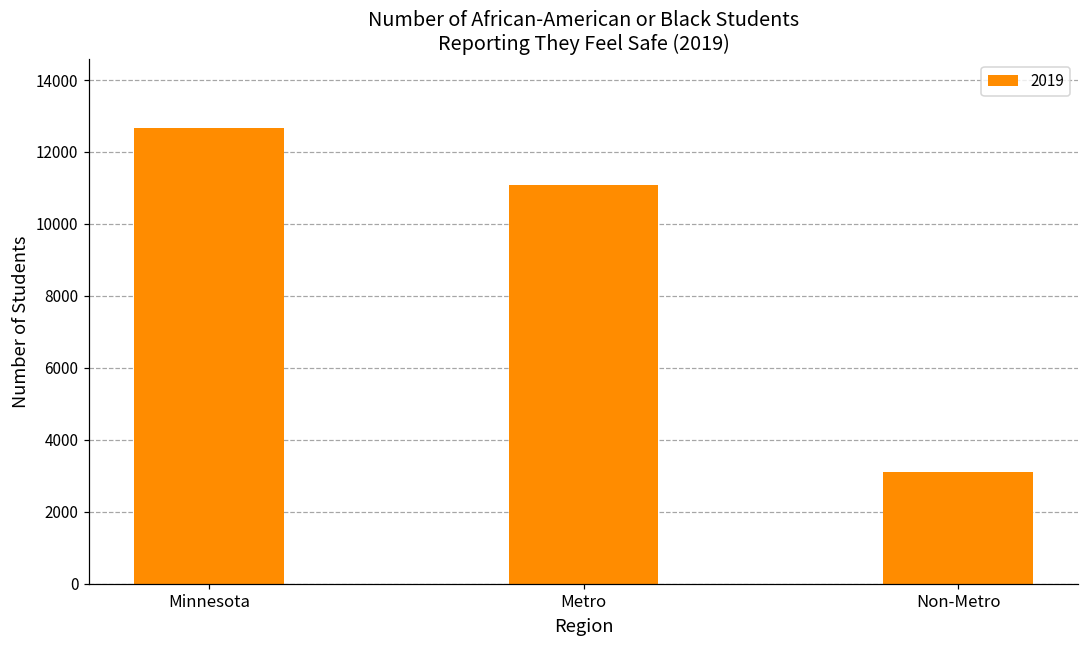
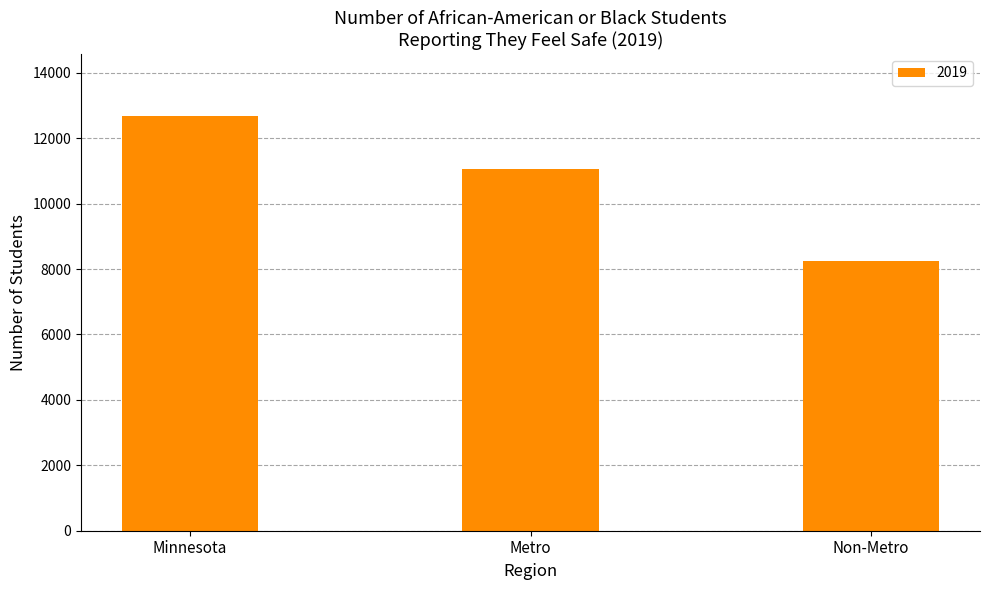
  {
    "Minnesota": 12700,
    "Metro": 11100,
-   "Non-Metro": 3100
+   "Non-Metro": 8300
  }
